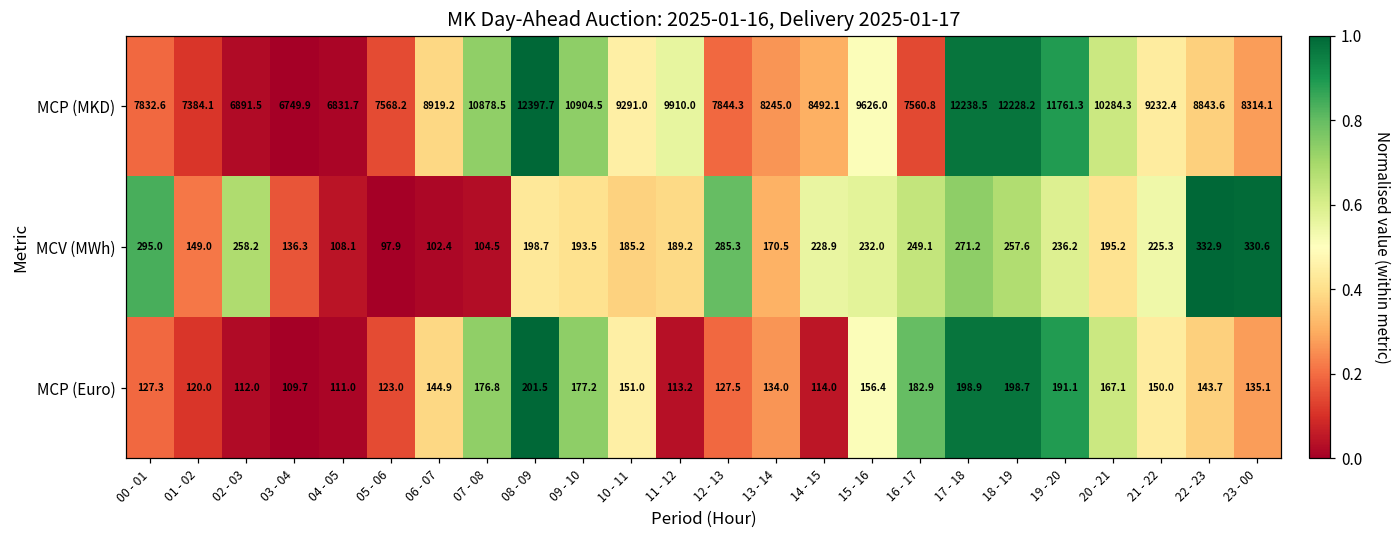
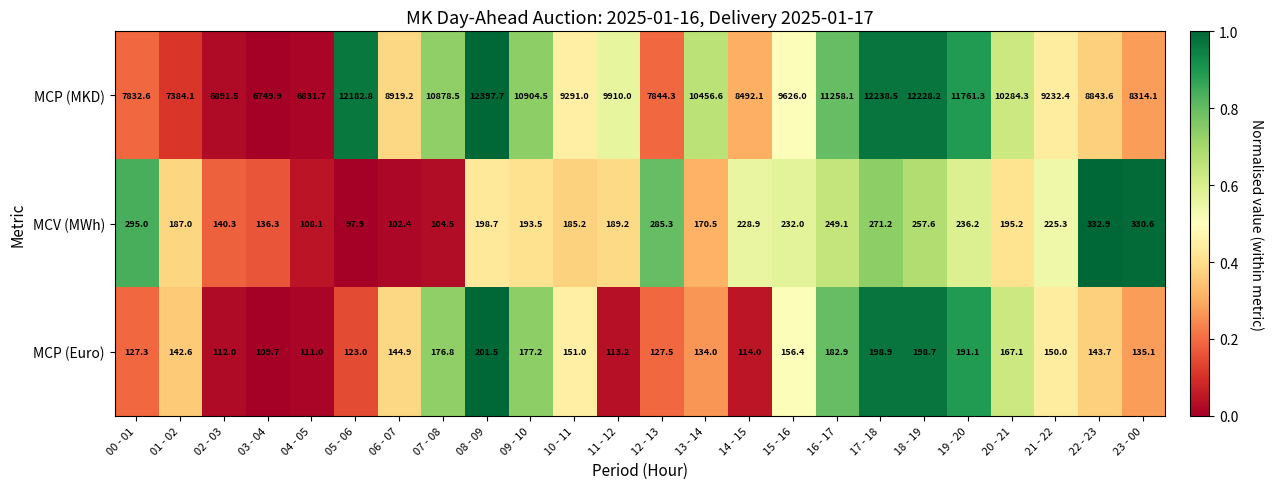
  {
    "MCP (MKD)": {
      "00 - 01": 7832.6,
      "01 - 02": 7384.1,
      "02 - 03": 6891.5,
      "03 - 04": 6749.9,
      "04 - 05": 6831.7,
-     "05 - 06": 7568.2,
+     "05 - 06": 12182.8,
      "06 - 07": 8919.2,
      "07 - 08": 10878.5,
      "08 - 09": 12397.7,
      "09 - 10": 10904.5,
      "10 - 11": 9291.0,
      "11 - 12": 9910.0,
      "12 - 13": 7844.3,
-     "13 - 14": 8245.0,
+     "13 - 14": 10456.6,
      "14 - 15": 8492.1,
      "15 - 16": 9626.0,
-     "16 - 17": 7560.8,
+     "16 - 17": 11258.1,
      "17 - 18": 12238.5,
      "18 - 19": 12228.2,
      "19 - 20": 11761.3,
      "20 - 21": 10284.3,
      "21 - 22": 9232.4,
      "22 - 23": 8843.6,
      "23 - 00": 8314.1
    },
    "MCV (MWh)": {
      "00 - 01": 295.0,
-     "01 - 02": 149.0,
-     "02 - 03": 258.2,
+     "01 - 02": 187.0,
+     "02 - 03": 140.3,
      "03 - 04": 136.3,
      "04 - 05": 108.1,
      "05 - 06": 97.9,
      "06 - 07": 102.4,
      "07 - 08": 104.5,
      "08 - 09": 198.7,
      "09 - 10": 193.5,
      "10 - 11": 185.2,
      "11 - 12": 189.2,
      "12 - 13": 285.3,
      "13 - 14": 170.5,
      "14 - 15": 228.9,
      "15 - 16": 232.0,
      "16 - 17": 249.1,
      "17 - 18": 271.2,
      "18 - 19": 257.6,
      "19 - 20": 236.2,
      "20 - 21": 195.2,
      "21 - 22": 225.3,
      "22 - 23": 332.9,
      "23 - 00": 330.6
    },
    "MCP (Euro)": {
      "00 - 01": 127.3,
-     "01 - 02": 120.0,
+     "01 - 02": 142.6,
      "02 - 03": 112.0,
      "03 - 04": 109.7,
      "04 - 05": 111.0,
      "05 - 06": 123.0,
      "06 - 07": 144.9,
      "07 - 08": 176.8,
      "08 - 09": 201.5,
      "09 - 10": 177.2,
      "10 - 11": 151.0,
      "11 - 12": 113.2,
      "12 - 13": 127.5,
      "13 - 14": 134.0,
      "14 - 15": 114.0,
      "15 - 16": 156.4,
      "16 - 17": 182.9,
      "17 - 18": 198.9,
      "18 - 19": 198.7,
      "19 - 20": 191.1,
      "20 - 21": 167.1,
      "21 - 22": 150.0,
      "22 - 23": 143.7,
      "23 - 00": 135.1
    }
  }
